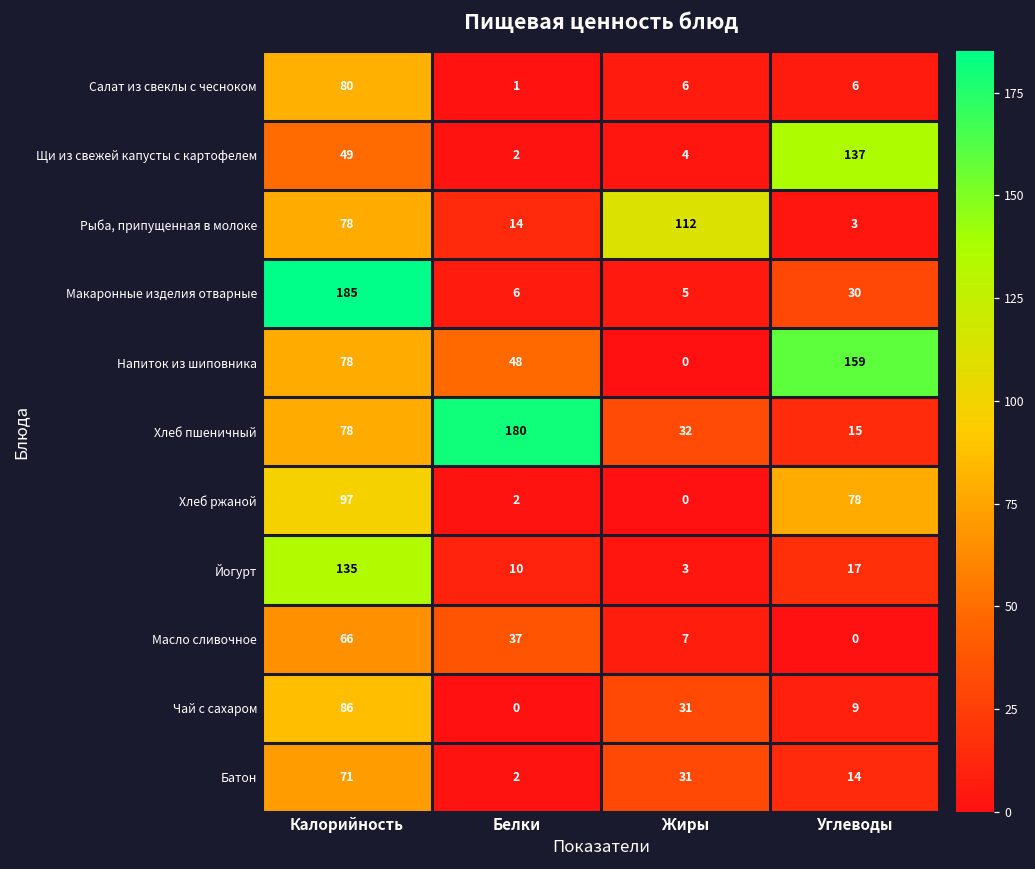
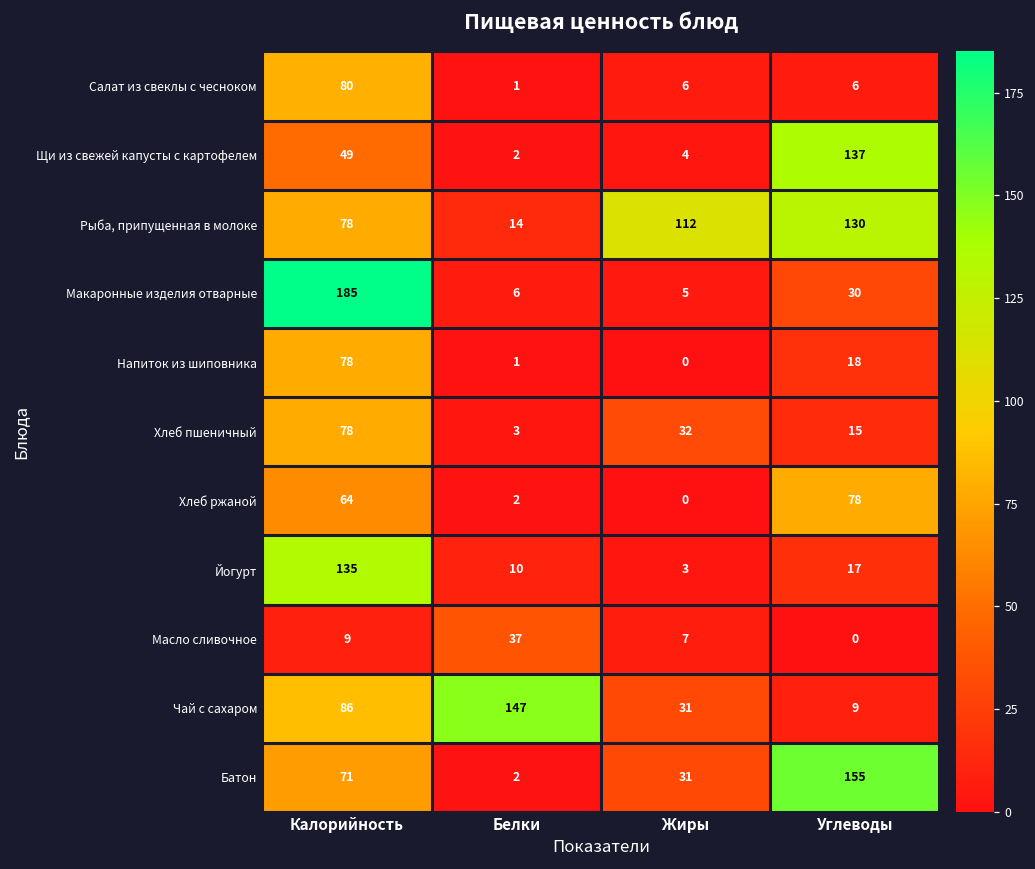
  {
    "Салат из свеклы с чесноком": {
      "Калорийность": 80,
      "Белки": 1,
      "Жиры": 6,
      "Углеводы": 6
    },
    "Щи из свежей капусты с картофелем": {
      "Калорийность": 49,
      "Белки": 2,
      "Жиры": 4,
      "Углеводы": 137
    },
    "Рыба, припущенная в молоке": {
      "Калорийность": 78,
      "Белки": 14,
      "Жиры": 112,
-     "Углеводы": 3
+     "Углеводы": 130
    },
    "Макаронные изделия отварные": {
      "Калорийность": 185,
      "Белки": 6,
      "Жиры": 5,
      "Углеводы": 30
    },
    "Напиток из шиповника": {
      "Калорийность": 78,
-     "Белки": 48,
+     "Белки": 1,
      "Жиры": 0,
-     "Углеводы": 159
+     "Углеводы": 18
    },
    "Хлеб пшеничный": {
      "Калорийность": 78,
-     "Белки": 180,
+     "Белки": 3,
      "Жиры": 32,
      "Углеводы": 15
    },
    "Хлеб ржаной": {
-     "Калорийность": 97,
+     "Калорийность": 64,
      "Белки": 2,
      "Жиры": 0,
      "Углеводы": 78
    },
    "Йогурт": {
      "Калорийность": 135,
      "Белки": 10,
      "Жиры": 3,
      "Углеводы": 17
    },
    "Масло сливочное": {
-     "Калорийность": 66,
+     "Калорийность": 9,
      "Белки": 37,
      "Жиры": 7,
      "Углеводы": 0
    },
    "Чай с сахаром": {
      "Калорийность": 86,
-     "Белки": 0,
+     "Белки": 147,
      "Жиры": 31,
      "Углеводы": 9
    },
    "Батон": {
      "Калорийность": 71,
      "Белки": 2,
      "Жиры": 31,
-     "Углеводы": 14
+     "Углеводы": 155
    }
  }
